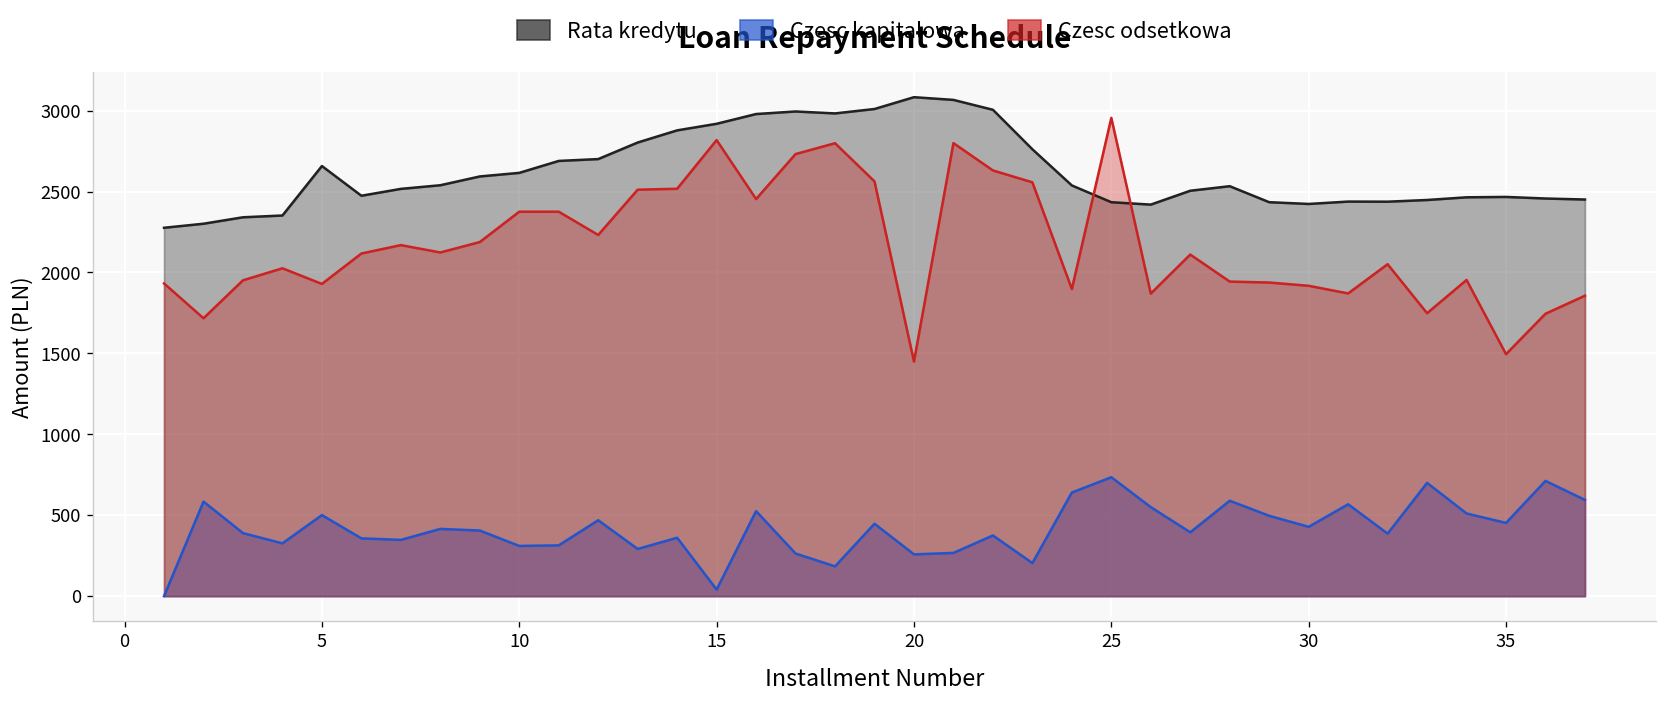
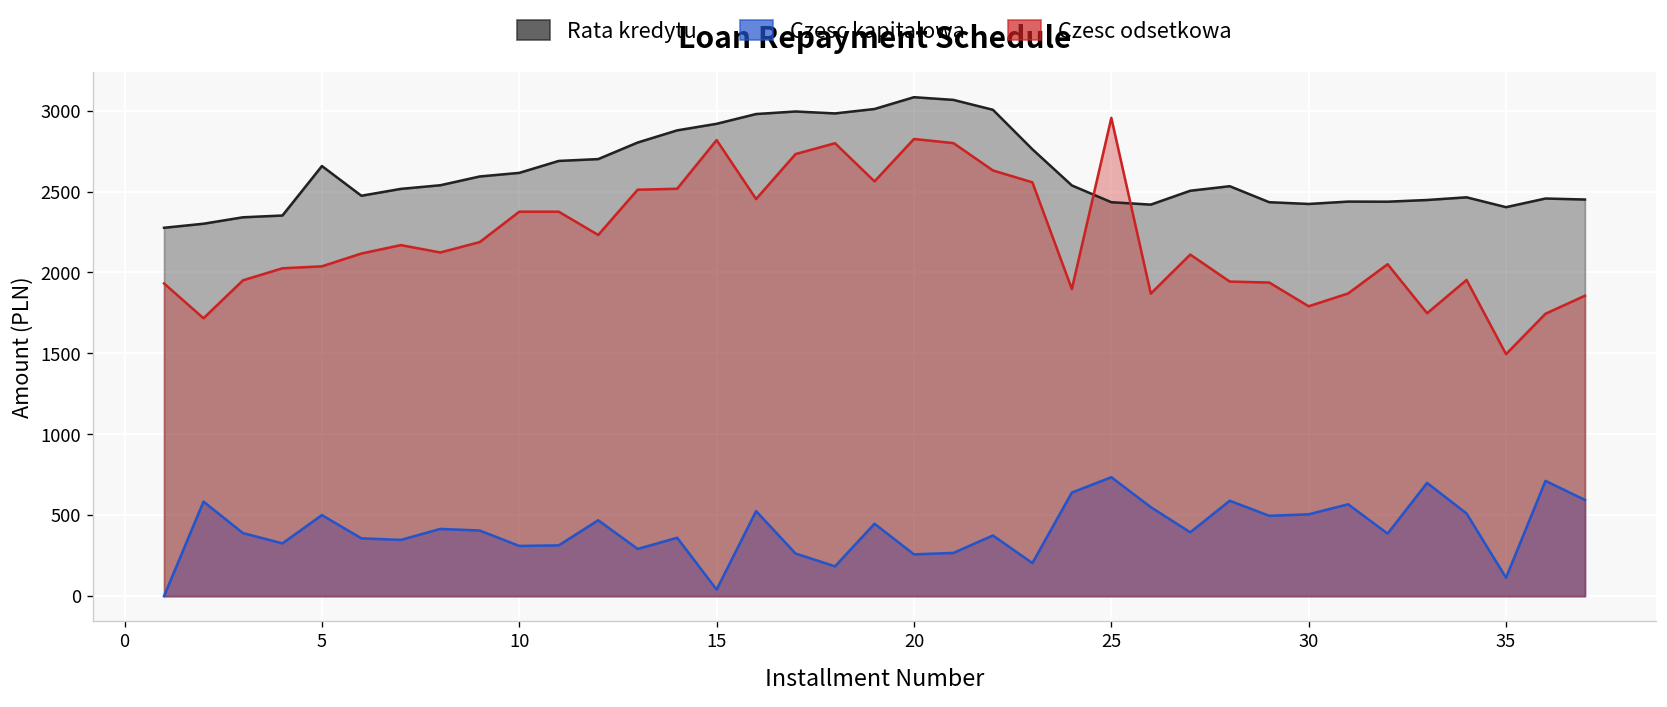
  {
    "Rata kredytu": {
      "5": 2660,
      "10": 2620,
      "15": 2920,
      "20": 3080,
      "25": 2430,
      "30": 2420,
-     "35": 2470
+     "35": 2400
    },
    "Czesc kapitalowa": {
      "5": 500,
      "10": 310,
      "15": 40,
      "20": 260,
      "25": 730,
-     "30": 430,
-     "35": 450
+     "30": 510,
+     "35": 110
    },
    "Czesc odsetkowa": {
-     "5": 1930,
+     "5": 2040,
      "10": 2380,
      "15": 2820,
-     "20": 1450,
+     "20": 2820,
      "25": 2960,
-     "30": 1920,
+     "30": 1790,
      "35": 1500
    }
  }
